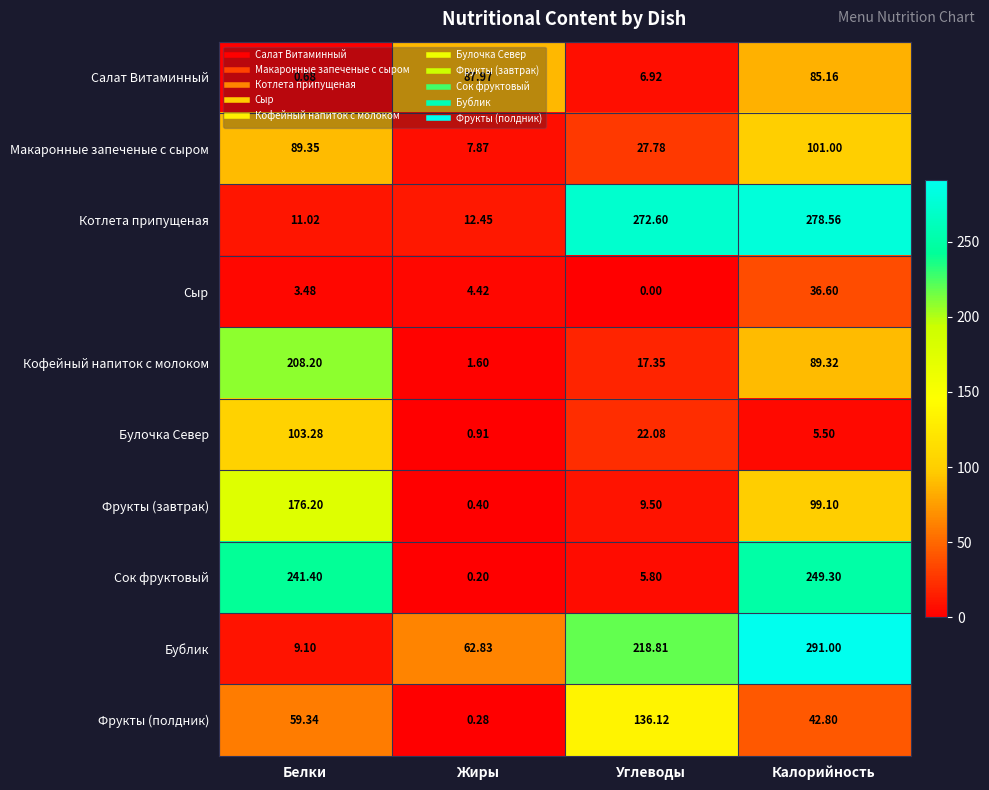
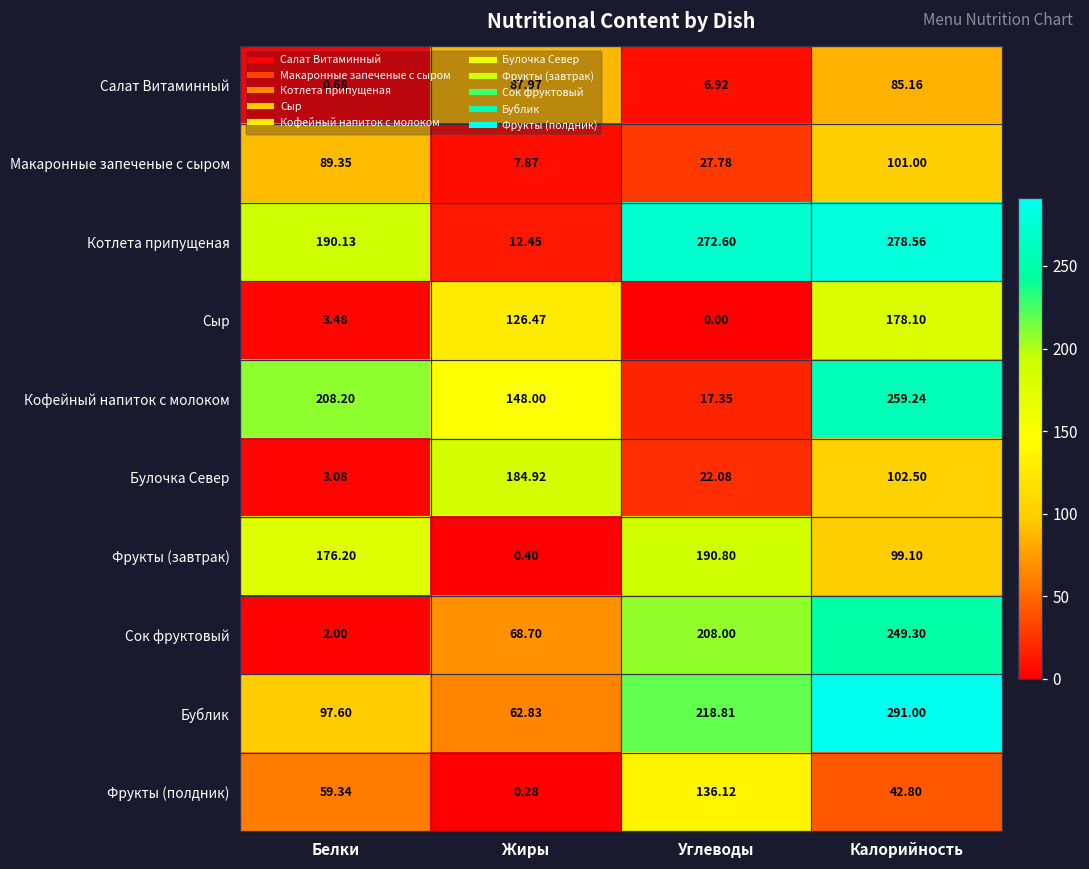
  {
    "Салат Витаминный": {
      "Углеводы": 6.92,
      "Калорийность": 85.16
    },
    "Макаронные запеченые с сыром": {
      "Белки": 89.35,
      "Жиры": 7.87,
      "Углеводы": 27.78,
      "Калорийность": 101.00
    },
    "Котлета припущеная": {
-     "Белки": 11.02,
+     "Белки": 190.13,
      "Жиры": 12.45,
      "Углеводы": 272.60,
      "Калорийность": 278.56
    },
    "Сыр": {
      "Белки": 3.48,
-     "Жиры": 4.42,
+     "Жиры": 126.47,
      "Углеводы": 0.00,
-     "Калорийность": 36.60
+     "Калорийность": 178.10
    },
    "Кофейный напиток с молоком": {
      "Белки": 208.20,
-     "Жиры": 1.60,
+     "Жиры": 148.00,
      "Углеводы": 17.35,
-     "Калорийность": 89.32
+     "Калорийность": 259.24
    },
    "Булочка Север": {
-     "Белки": 103.28,
-     "Жиры": 0.91,
+     "Белки": 3.08,
+     "Жиры": 184.92,
      "Углеводы": 22.08,
-     "Калорийность": 5.50
+     "Калорийность": 102.50
    },
    "Фрукты (завтрак)": {
      "Белки": 176.20,
      "Жиры": 0.40,
-     "Углеводы": 9.50,
+     "Углеводы": 190.80,
      "Калорийность": 99.10
    },
    "Сок фруктовый": {
-     "Белки": 241.40,
-     "Жиры": 0.20,
-     "Углеводы": 5.80,
+     "Белки": 2.00,
+     "Жиры": 68.70,
+     "Углеводы": 208.00,
      "Калорийность": 249.30
    },
    "Бублик": {
-     "Белки": 9.10,
+     "Белки": 97.60,
      "Жиры": 62.83,
      "Углеводы": 218.81,
      "Калорийность": 291.00
    },
    "Фрукты (полдник)": {
      "Белки": 59.34,
      "Жиры": 0.28,
      "Углеводы": 136.12,
      "Калорийность": 42.80
    }
  }
